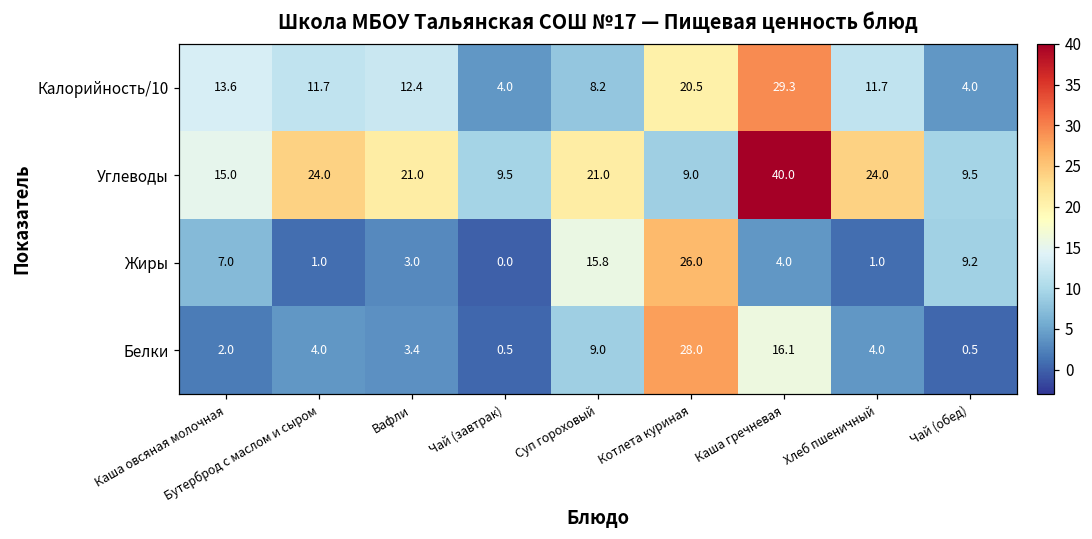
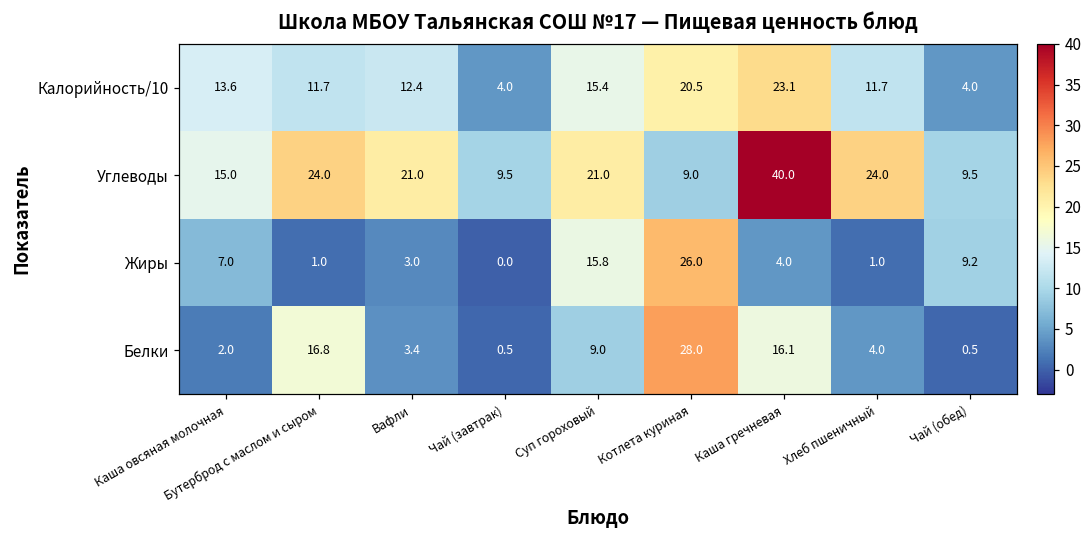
  {
    "Калорийность/10": {
      "Каша овсяная молочная": 13.6,
      "Бутерброд с маслом и сыром": 11.7,
      "Вафли": 12.4,
      "Чай (завтрак)": 4.0,
-     "Суп гороховый": 8.2,
+     "Суп гороховый": 15.4,
      "Котлета куриная": 20.5,
-     "Каша гречневая": 29.3,
+     "Каша гречневая": 23.1,
      "Хлеб пшеничный": 11.7,
      "Чай (обед)": 4.0
    },
    "Углеводы": {
      "Каша овсяная молочная": 15.0,
      "Бутерброд с маслом и сыром": 24.0,
      "Вафли": 21.0,
      "Чай (завтрак)": 9.5,
      "Суп гороховый": 21.0,
      "Котлета куриная": 9.0,
      "Каша гречневая": 40.0,
      "Хлеб пшеничный": 24.0,
      "Чай (обед)": 9.5
    },
    "Жиры": {
      "Каша овсяная молочная": 7.0,
      "Бутерброд с маслом и сыром": 1.0,
      "Вафли": 3.0,
      "Чай (завтрак)": 0.0,
      "Суп гороховый": 15.8,
      "Котлета куриная": 26.0,
      "Каша гречневая": 4.0,
      "Хлеб пшеничный": 1.0,
      "Чай (обед)": 9.2
    },
    "Белки": {
      "Каша овсяная молочная": 2.0,
-     "Бутерброд с маслом и сыром": 4.0,
+     "Бутерброд с маслом и сыром": 16.8,
      "Вафли": 3.4,
      "Чай (завтрак)": 0.5,
      "Суп гороховый": 9.0,
      "Котлета куриная": 28.0,
      "Каша гречневая": 16.1,
      "Хлеб пшеничный": 4.0,
      "Чай (обед)": 0.5
    }
  }
